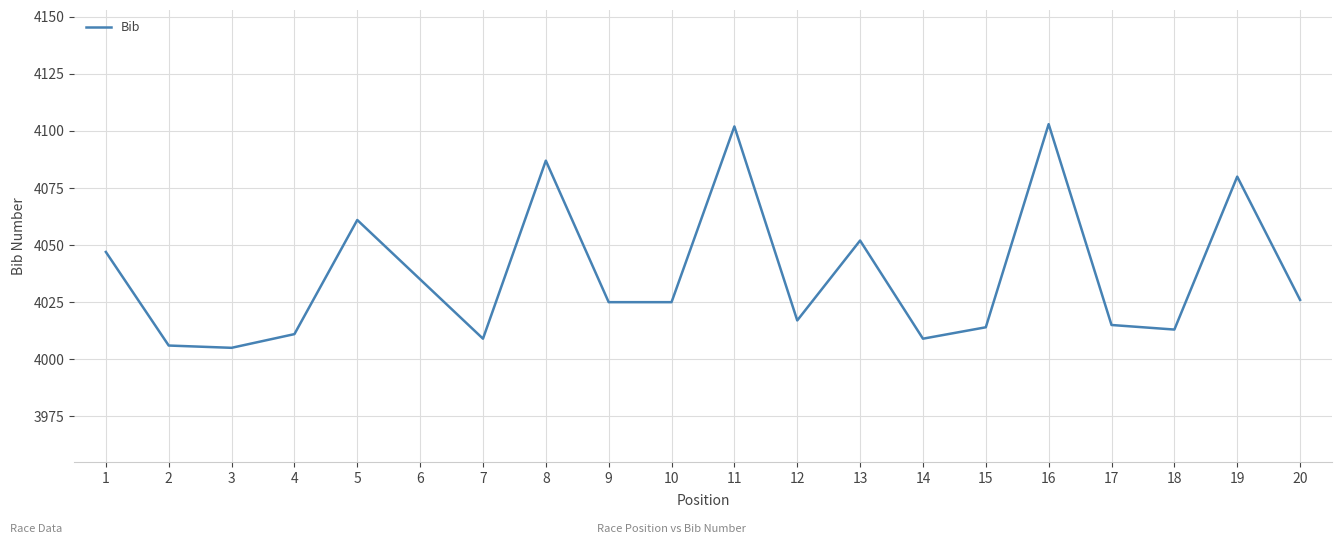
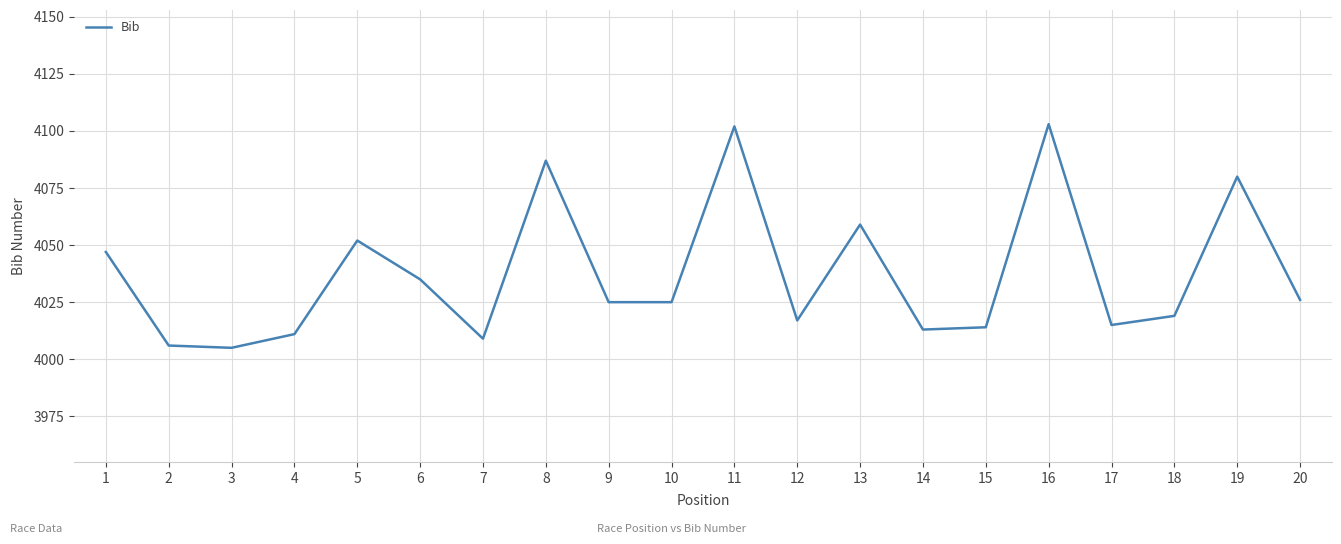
  {
    "1": 4047,
    "2": 4006,
    "3": 4005,
    "4": 4011,
-   "5": 4061,
+   "5": 4052,
    "6": 4035,
    "7": 4009,
    "8": 4087,
    "9": 4025,
    "10": 4025,
    "11": 4102,
    "12": 4017,
-   "13": 4052,
-   "14": 4009,
+   "13": 4059,
+   "14": 4013,
    "15": 4014,
    "16": 4103,
    "17": 4015,
-   "18": 4013,
+   "18": 4019,
    "19": 4080,
    "20": 4026
  }
